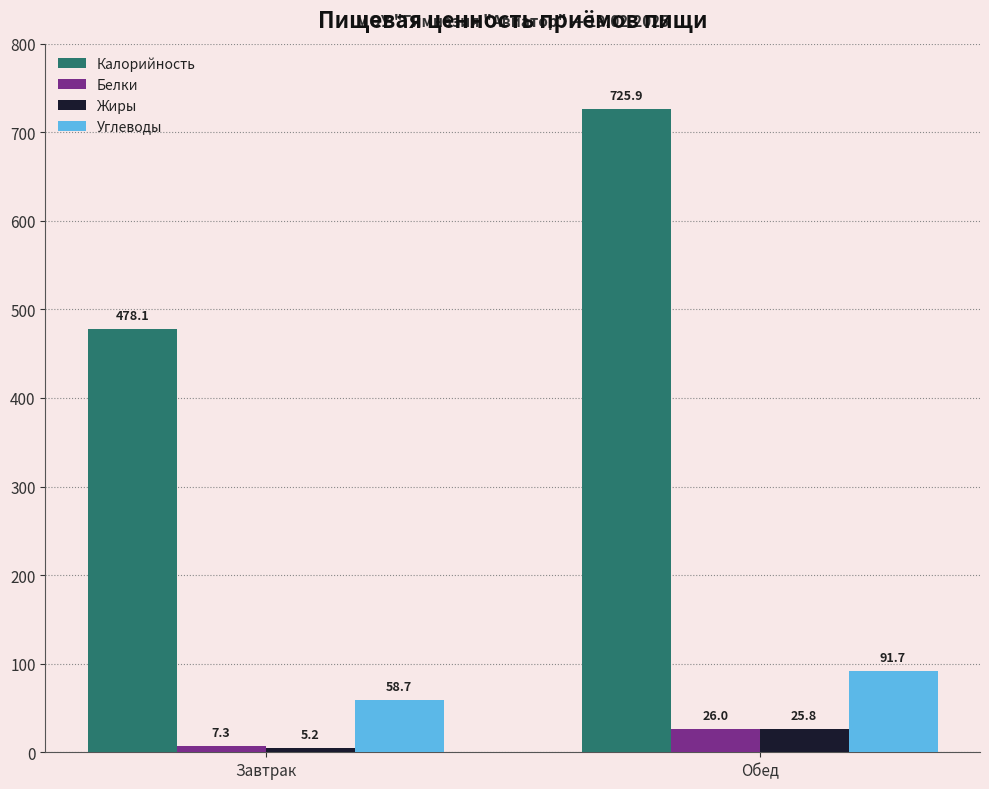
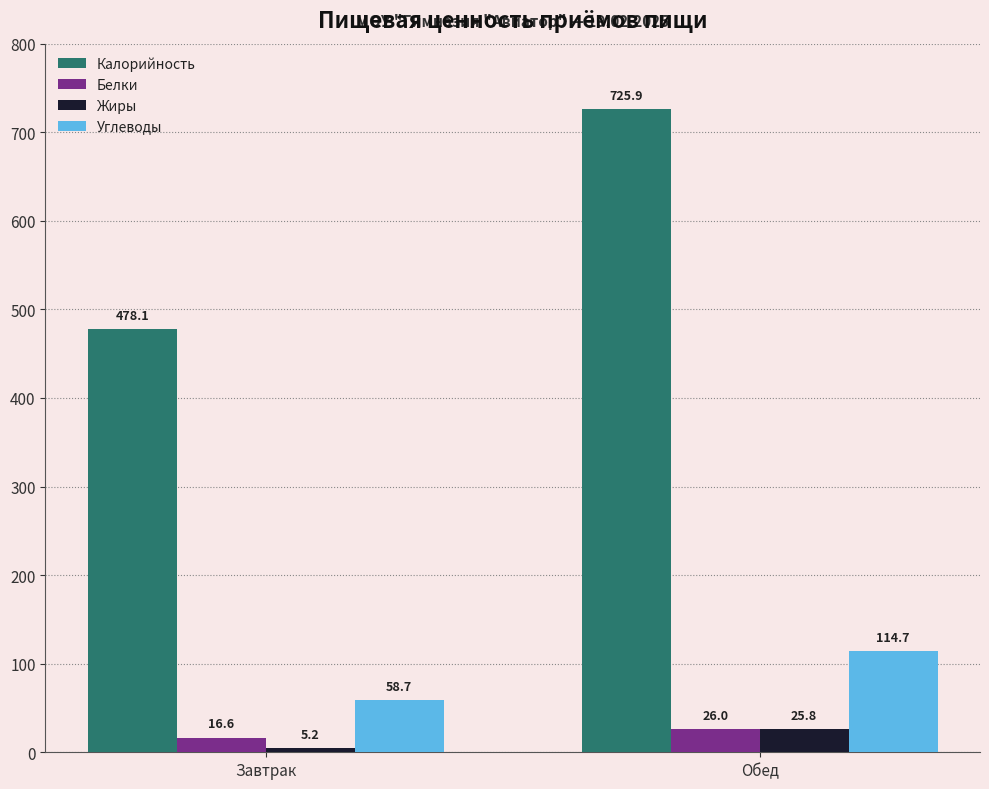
  {
    "Калорийность": {
      "Завтрак": 478.1,
      "Обед": 725.9
    },
    "Белки": {
-     "Завтрак": 7.3,
+     "Завтрак": 16.6,
      "Обед": 26.0
    },
    "Жиры": {
      "Завтрак": 5.2,
      "Обед": 25.8
    },
    "Углеводы": {
      "Завтрак": 58.7,
-     "Обед": 91.7
+     "Обед": 114.7
    }
  }
